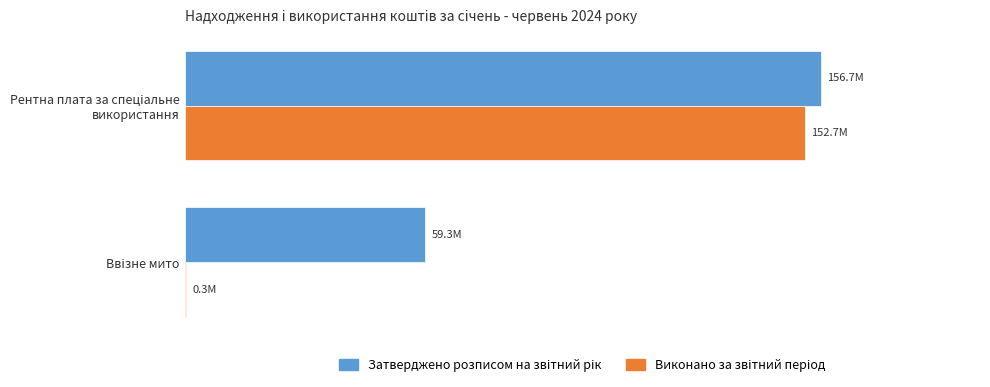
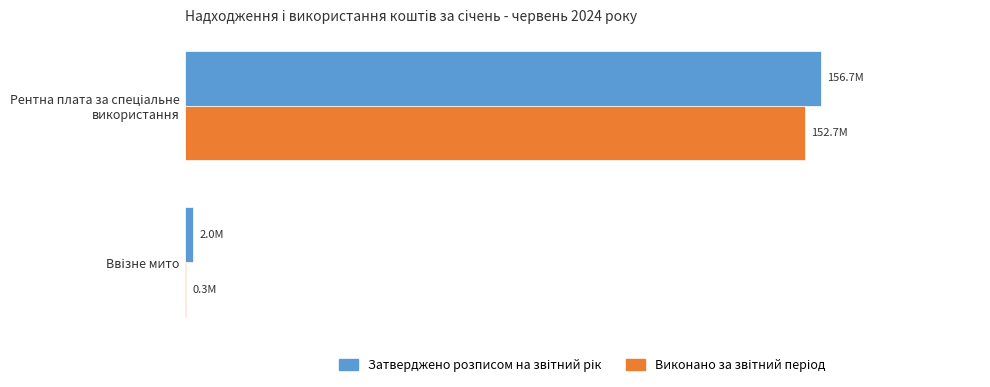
  {
    "Затверджено розписом на звітний рік": {
      "Рентна плата за спеціальне використання": "156.7M",
-     "Ввізне мито": "59.3M"
+     "Ввізне мито": "2.0M"
    },
    "Виконано за звітний період": {
      "Рентна плата за спеціальне використання": "152.7M",
      "Ввізне мито": "0.3M"
    }
  }
